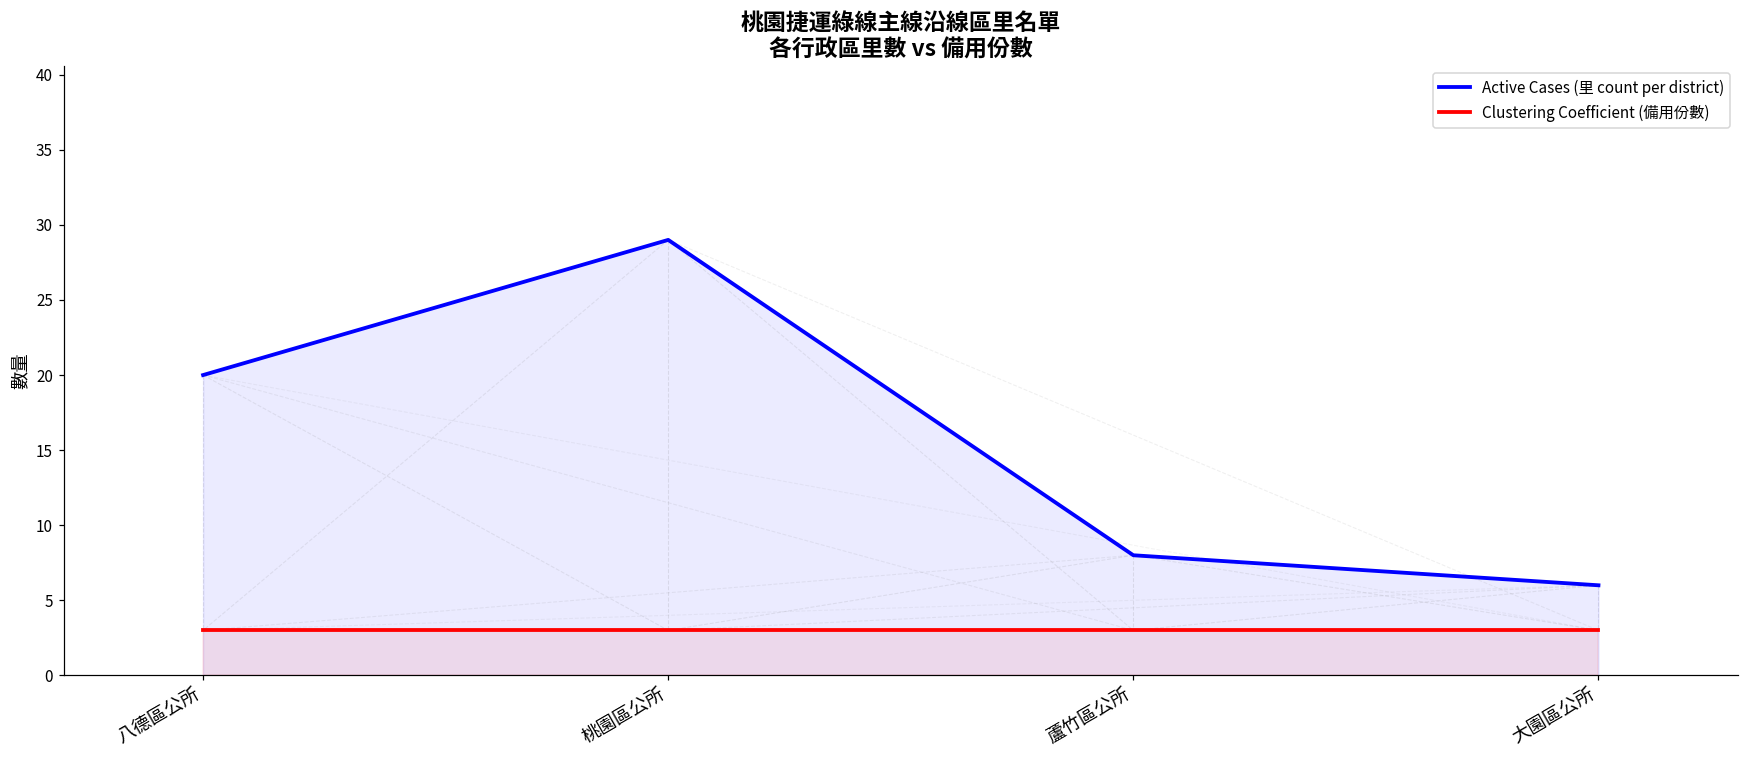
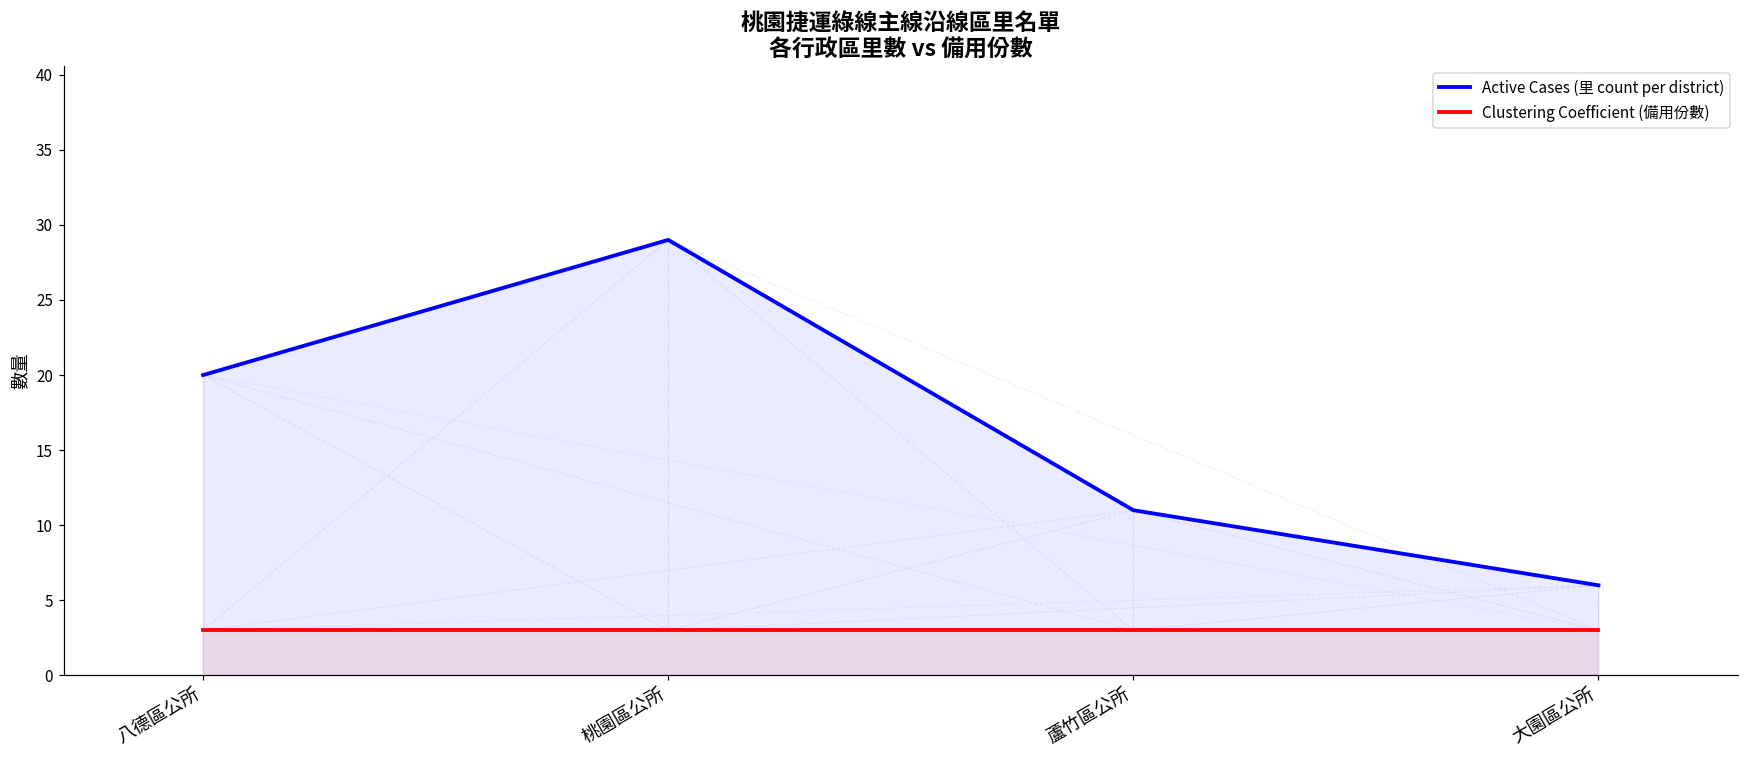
  {
    "Active Cases (里 count per district)": {
-     "蘆竹區公所": 8
+     "蘆竹區公所": 11
    }
  }
